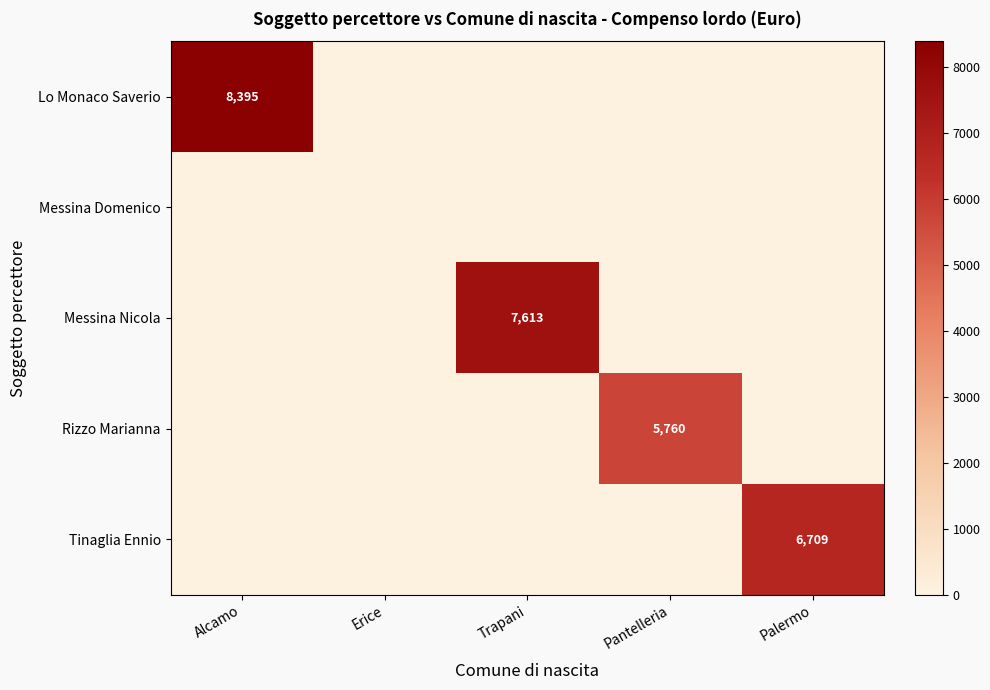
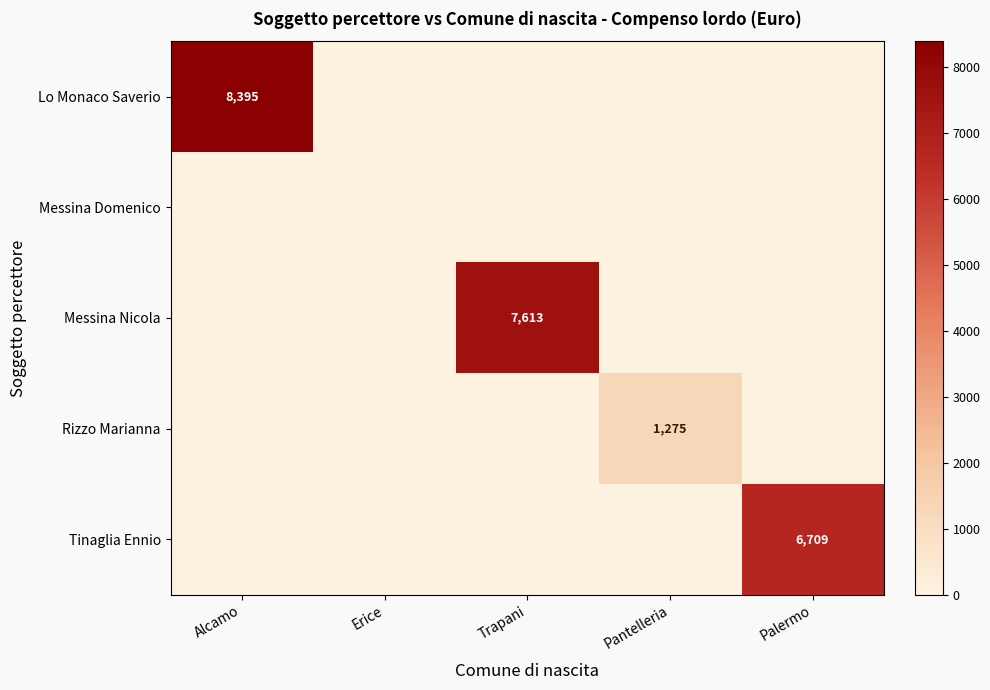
  {
    "Lo Monaco Saverio": {
      "Alcamo": "8,395"
    },
    "Messina Nicola": {
      "Trapani": "7,613"
    },
    "Rizzo Marianna": {
-     "Pantelleria": "5,760"
+     "Pantelleria": "1,275"
    },
    "Tinaglia Ennio": {
      "Palermo": "6,709"
    }
  }
